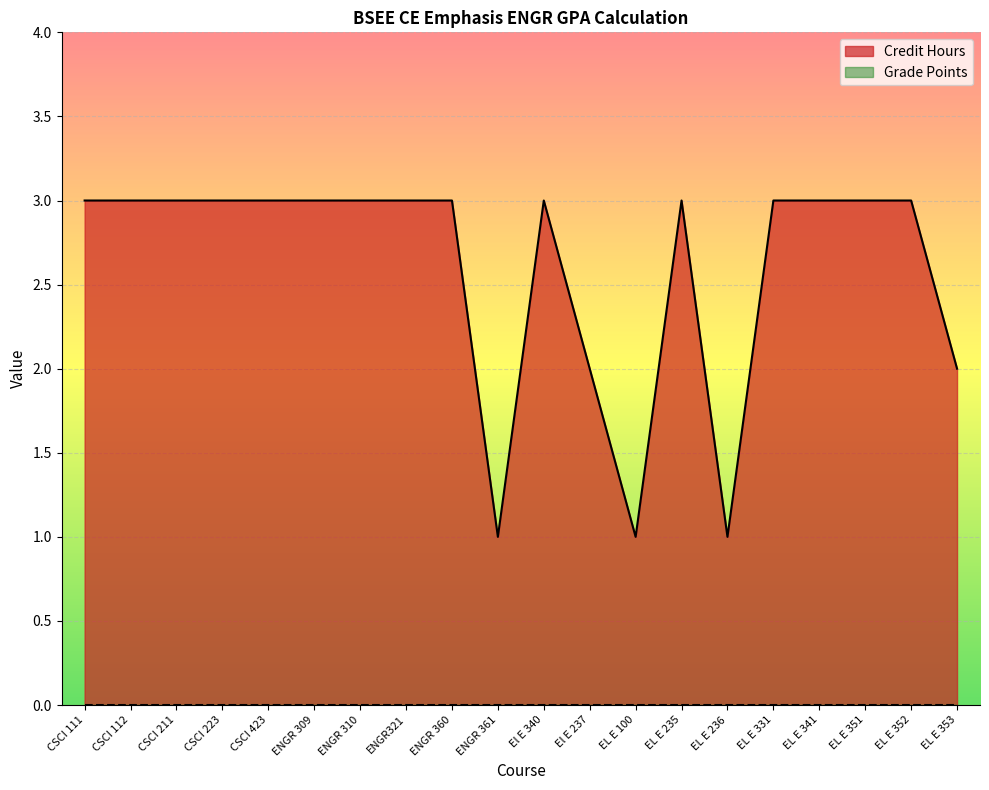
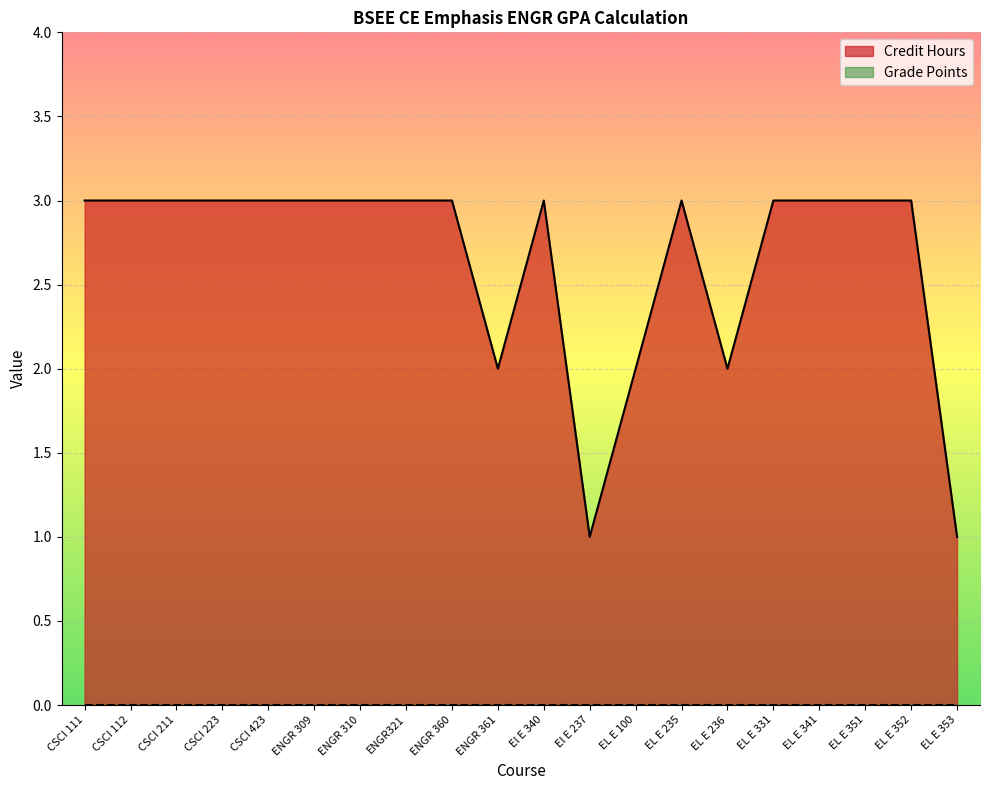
  {
    "Credit Hours": {
      "CSCI 111": 3,
      "CSCI 112": 3,
      "CSCI 211": 3,
      "CSCI 223": 3,
      "CSCI 423": 3,
      "ENGR 309": 3,
      "ENGR 310": 3,
      "ENGR321": 3,
      "ENGR 360": 3,
-     "ENGR 361": 1,
+     "ENGR 361": 2,
      "El E 340": 3,
-     "El E 237": 2,
-     "EL E 100": 1,
+     "El E 237": 1,
+     "EL E 100": 2,
      "EL E 235": 3,
-     "EL E 236": 1,
+     "EL E 236": 2,
      "EL E 331": 3,
      "EL E 341": 3,
      "EL E 351": 3,
      "EL E 352": 3,
-     "EL E 353": 2
+     "EL E 353": 1
    },
    "Grade Points": {
      "CSCI 111": 0,
      "CSCI 112": 0,
      "CSCI 211": 0,
      "CSCI 223": 0,
      "CSCI 423": 0,
      "ENGR 309": 0,
      "ENGR 310": 0,
      "ENGR321": 0,
      "ENGR 360": 0,
      "ENGR 361": 0,
      "El E 340": 0,
      "El E 237": 0,
      "EL E 100": 0,
      "EL E 235": 0,
      "EL E 236": 0,
      "EL E 331": 0,
      "EL E 341": 0,
      "EL E 351": 0,
      "EL E 352": 0,
      "EL E 353": 0
    }
  }
